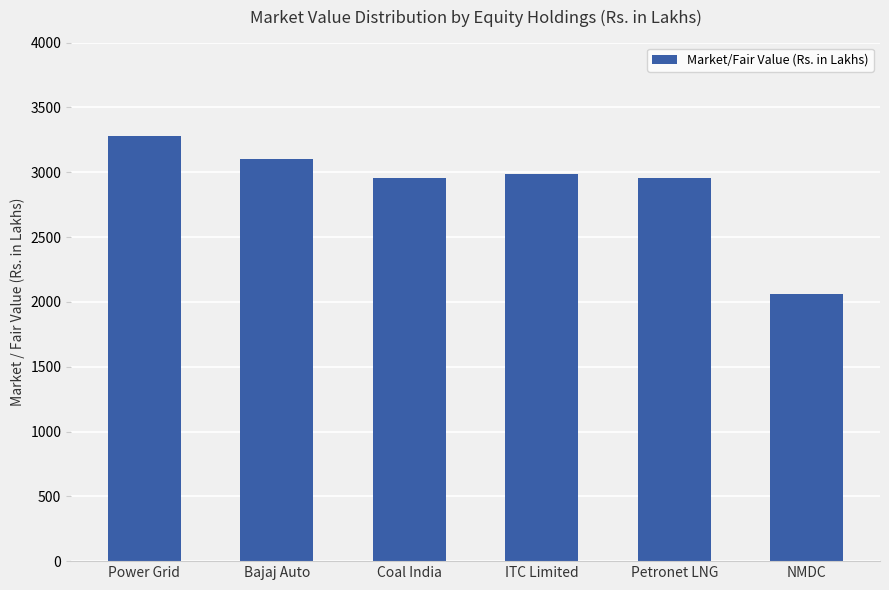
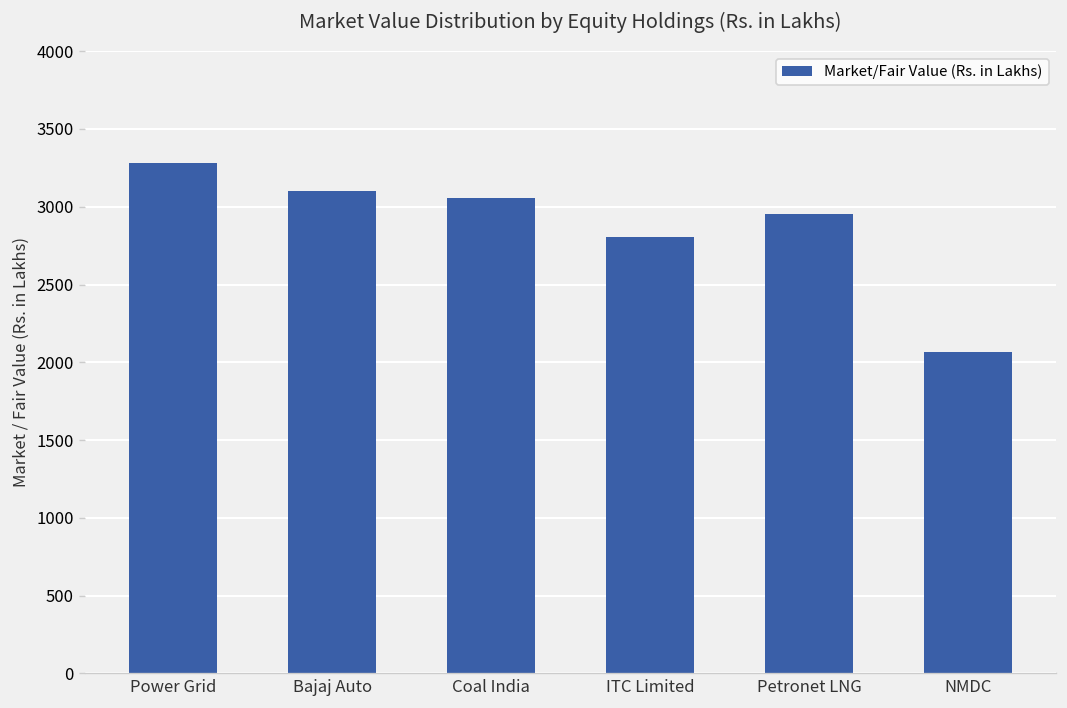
  {
    "Power Grid": 3280,
    "Bajaj Auto": 3100,
-   "Coal India": 2950,
-   "ITC Limited": 2990,
+   "Coal India": 3060,
+   "ITC Limited": 2810,
    "Petronet LNG": 2950,
    "NMDC": 2060
  }
